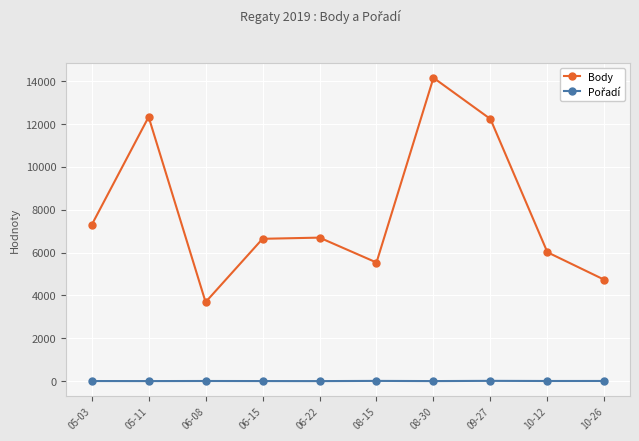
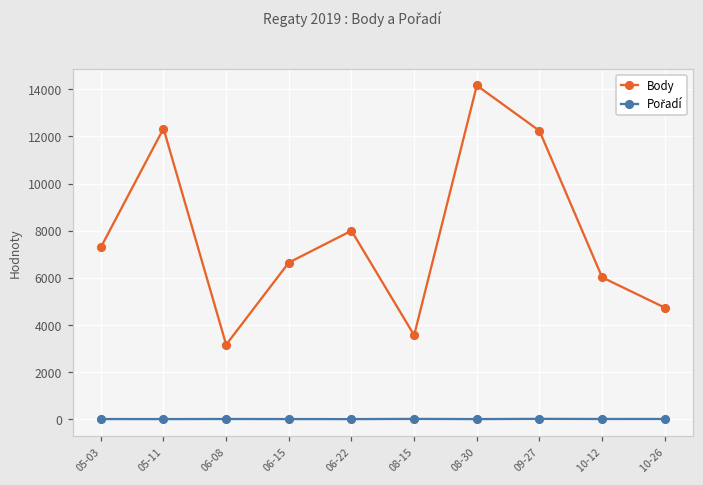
  {
    "Body": {
      "05-03": 7300,
      "05-11": 12300,
-     "06-08": 3700,
+     "06-08": 3200,
      "06-15": 6600,
-     "06-22": 6700,
-     "08-15": 5500,
+     "06-22": 8000,
+     "08-15": 3600,
      "08-30": 14200,
      "09-27": 12200,
      "10-12": 6000,
      "10-26": 4700
    },
    "Pořadí": {
      "05-03": 0,
      "05-11": 0,
      "06-08": 0,
      "06-15": 0,
      "06-22": 0,
      "08-15": 0,
      "08-30": 0,
      "09-27": 0,
      "10-12": 0,
      "10-26": 0
    }
  }
